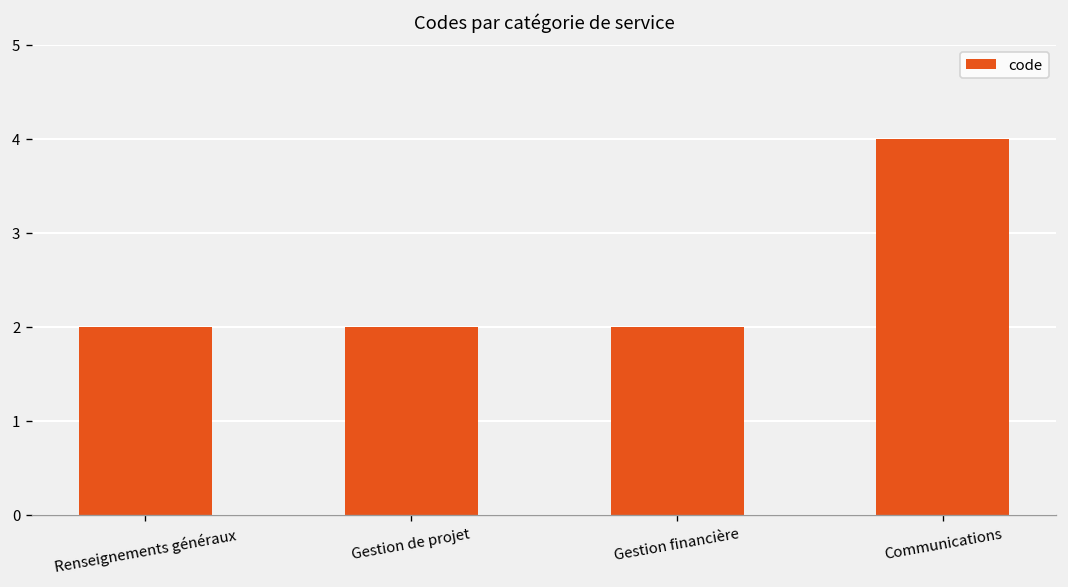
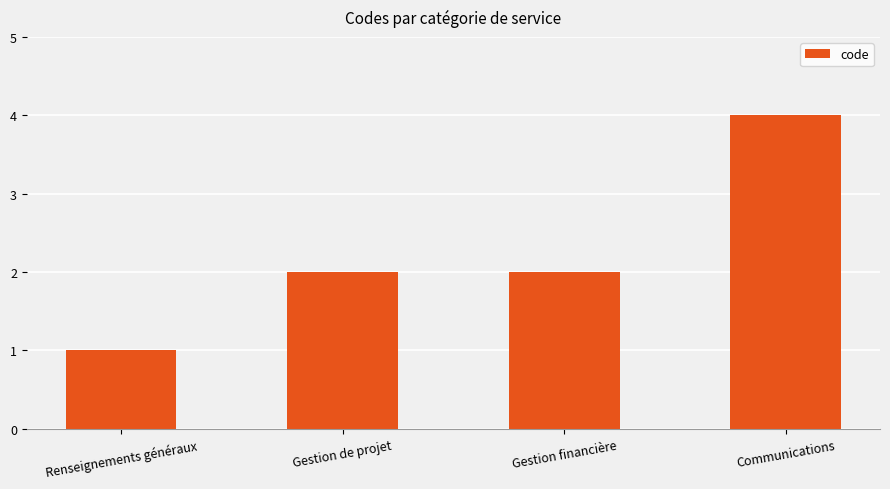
  {
-   "Renseignements généraux": 2,
+   "Renseignements généraux": 1,
    "Gestion de projet": 2,
    "Gestion financière": 2,
    "Communications": 4
  }
